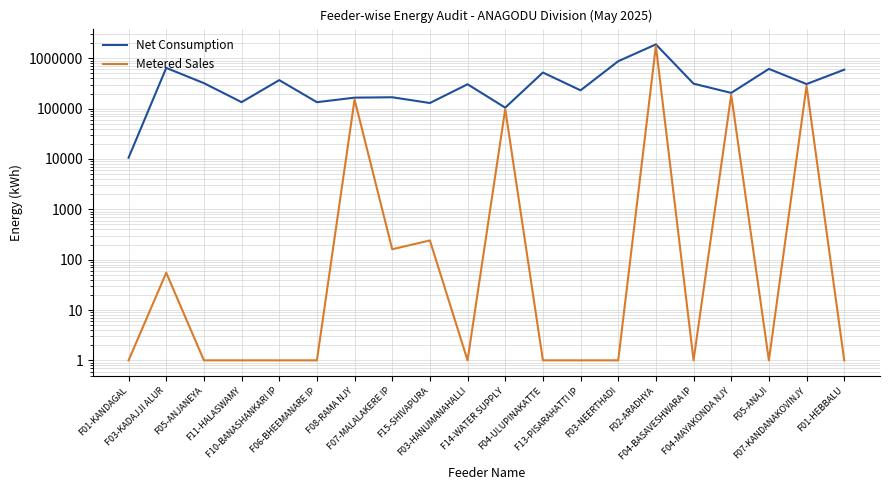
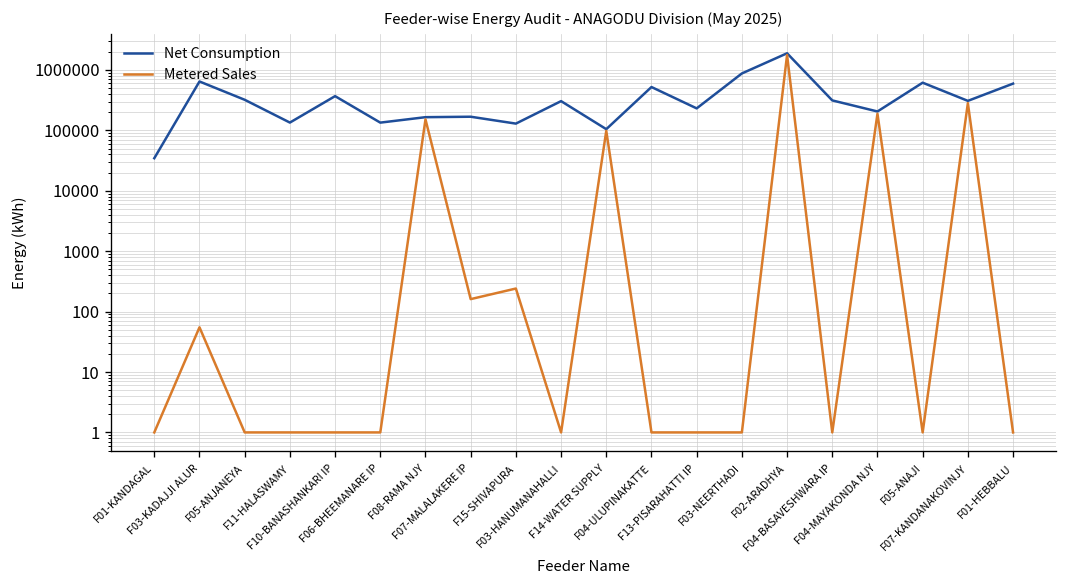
  {
    "Net Consumption": {
-     "F01-KANDAGAL": 11000,
+     "F01-KANDAGAL": 30000,
      "F03-KADAJJI ALUR": 600000,
      "F05-ANJANEYA": 300000,
      "F11-HALASWAMY": 130000,
      "F10-BANASHANKARI IP": 400000,
      "F06-BHEEMANARE IP": 130000,
      "F07-MALALAKERE IP": 170000,
      "F15-SHIVAPURA": 130000,
      "F03-HANUMANAHALLI": 300000,
      "F04-ULUPINAKATTE": 500000,
      "F13-PISARAHATTI IP": 200000,
      "F03-NEERTHADI": 900000,
      "F04-BASAVESHWARA IP": 300000,
      "F05-ANAJI": 600000,
      "F01-HEBBALU": 600000
    },
    "Metered Sales": {
      "F01-KANDAGAL": 1,
      "F03-KADAJJI ALUR": 60,
      "F05-ANJANEYA": 1,
      "F11-HALASWAMY": 1,
      "F10-BANASHANKARI IP": 1,
      "F06-BHEEMANARE IP": 1,
      "F07-MALALAKERE IP": 160,
      "F15-SHIVAPURA": 200,
      "F03-HANUMANAHALLI": 1,
      "F04-ULUPINAKATTE": 1,
      "F13-PISARAHATTI IP": 1,
      "F03-NEERTHADI": 1,
      "F04-BASAVESHWARA IP": 1,
      "F05-ANAJI": 1,
      "F01-HEBBALU": 1
    }
  }
